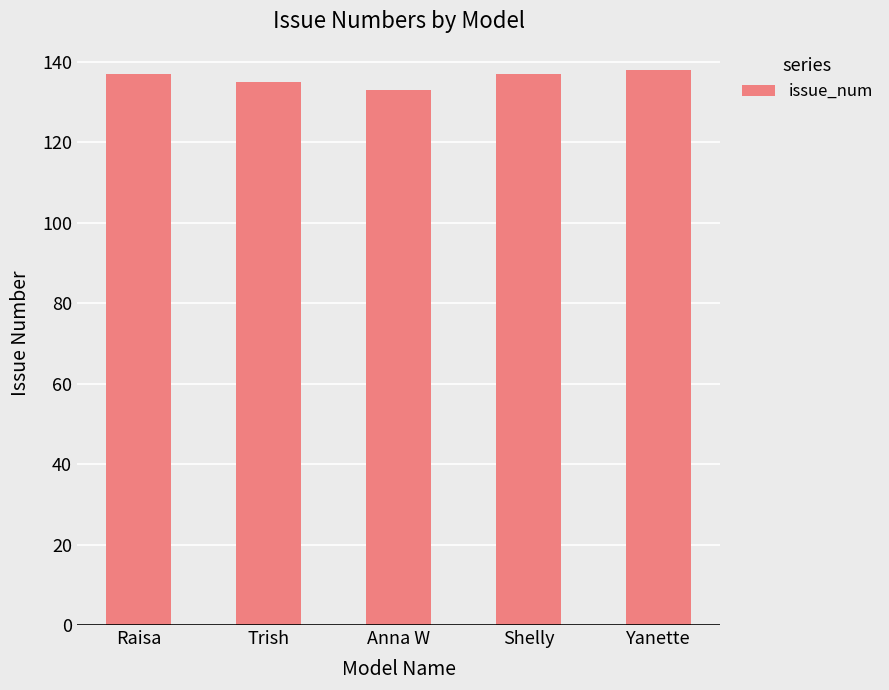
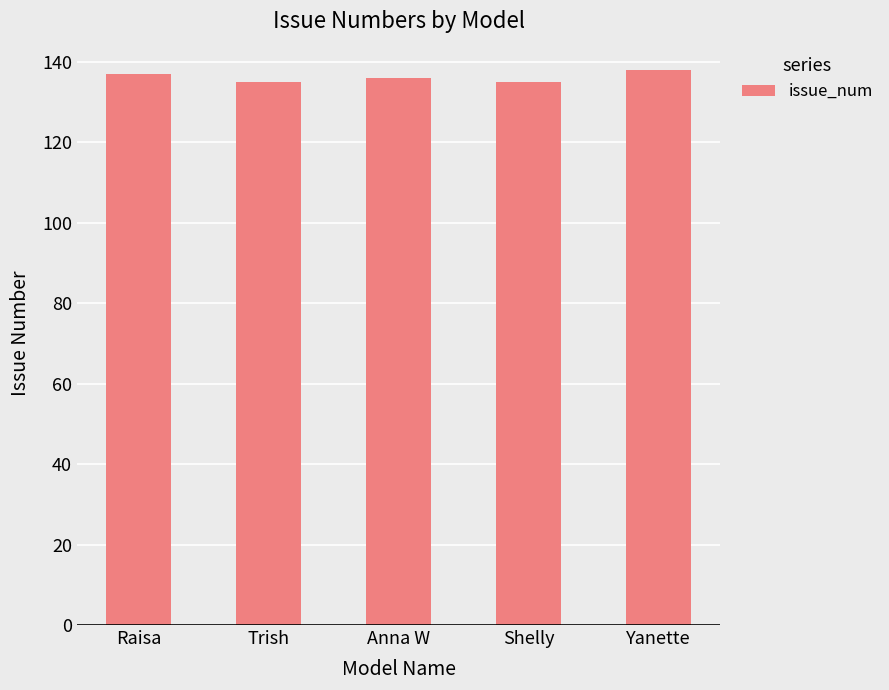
  {
    "Raisa": 137,
    "Trish": 135,
-   "Anna W": 133,
-   "Shelly": 137,
+   "Anna W": 136,
+   "Shelly": 135,
    "Yanette": 138
  }
